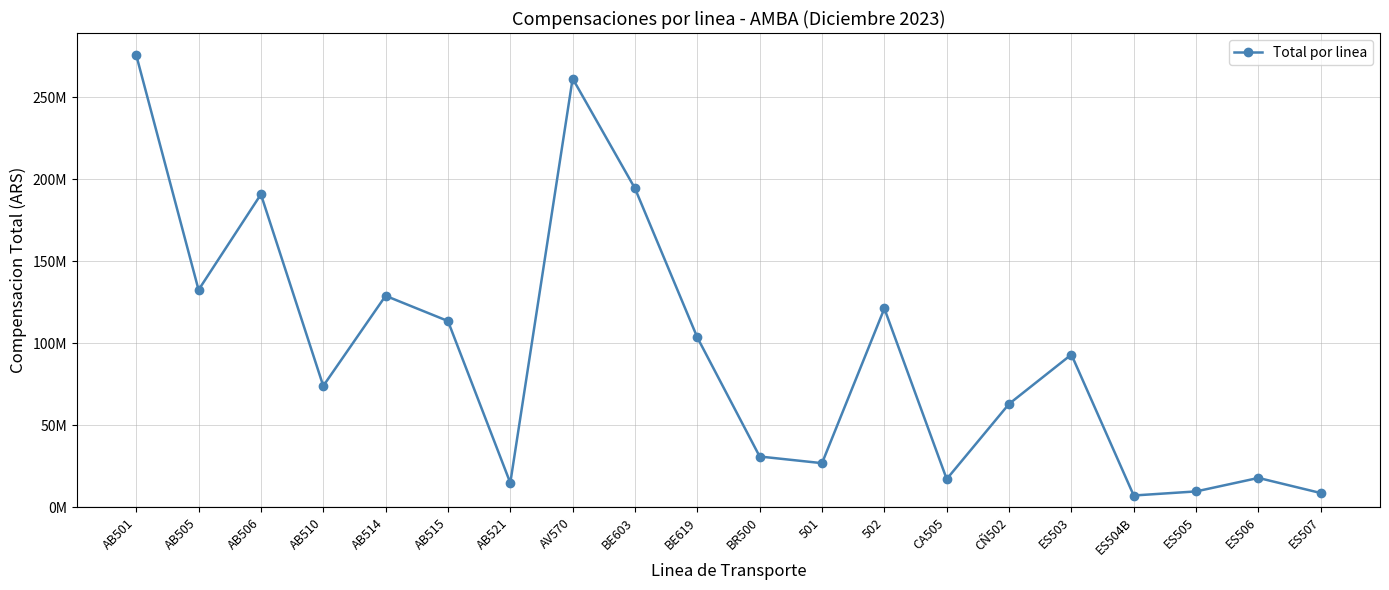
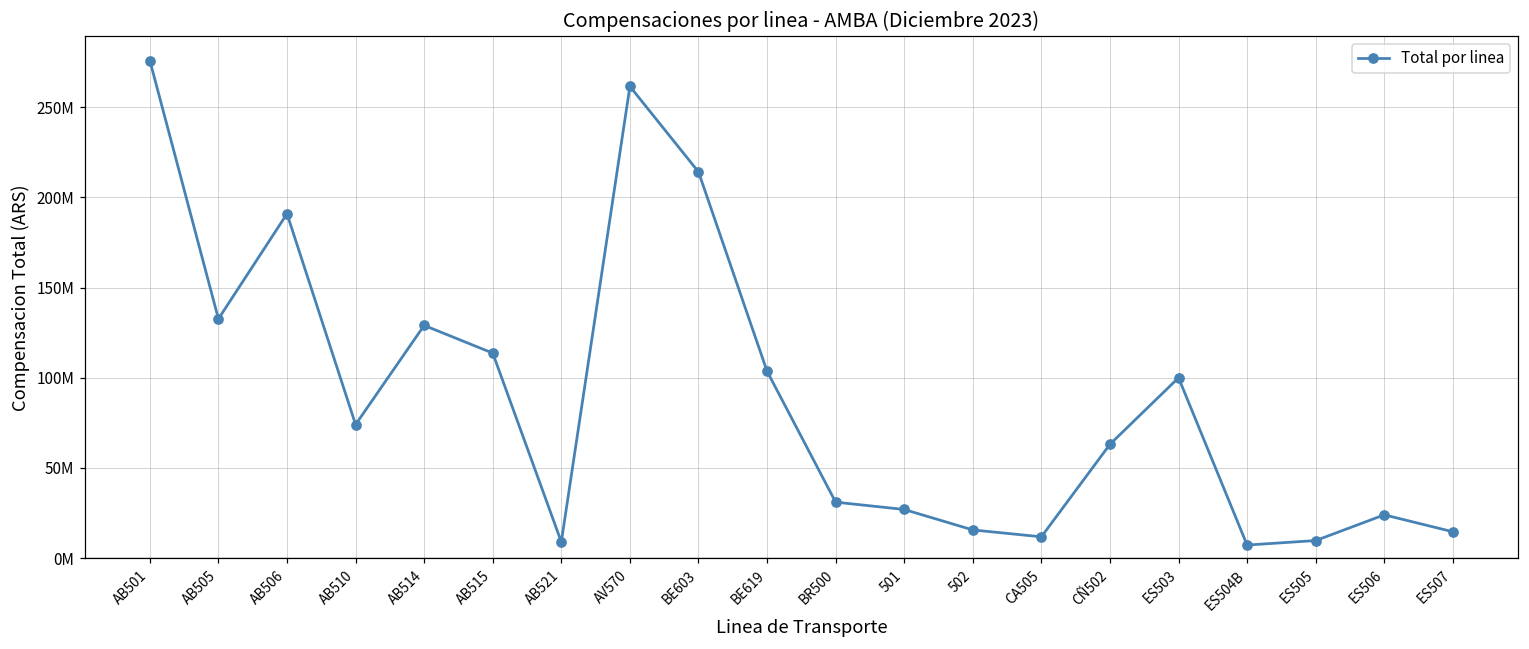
  {
    "AB501": 276000000,
    "AB505": 133000000,
    "AB506": 191000000,
    "AB510": 74000000,
    "AB514": 129000000,
    "AB515": 114000000,
-   "AB521": 15000000,
+   "AB521": 9000000,
    "AV570": 261000000,
-   "BE603": 195000000,
+   "BE603": 214000000,
    "BE619": 104000000,
    "BR500": 31000000,
    "501": 27000000,
-   "502": 121000000,
-   "CA505": 17000000,
+   "502": 16000000,
+   "CA505": 12000000,
    "CÑ502": 63000000,
-   "ES503": 93000000,
+   "ES503": 100000000,
    "ES504B": 7000000,
    "ES505": 10000000,
-   "ES506": 18000000,
-   "ES507": 9000000
+   "ES506": 24000000,
+   "ES507": 15000000
  }
